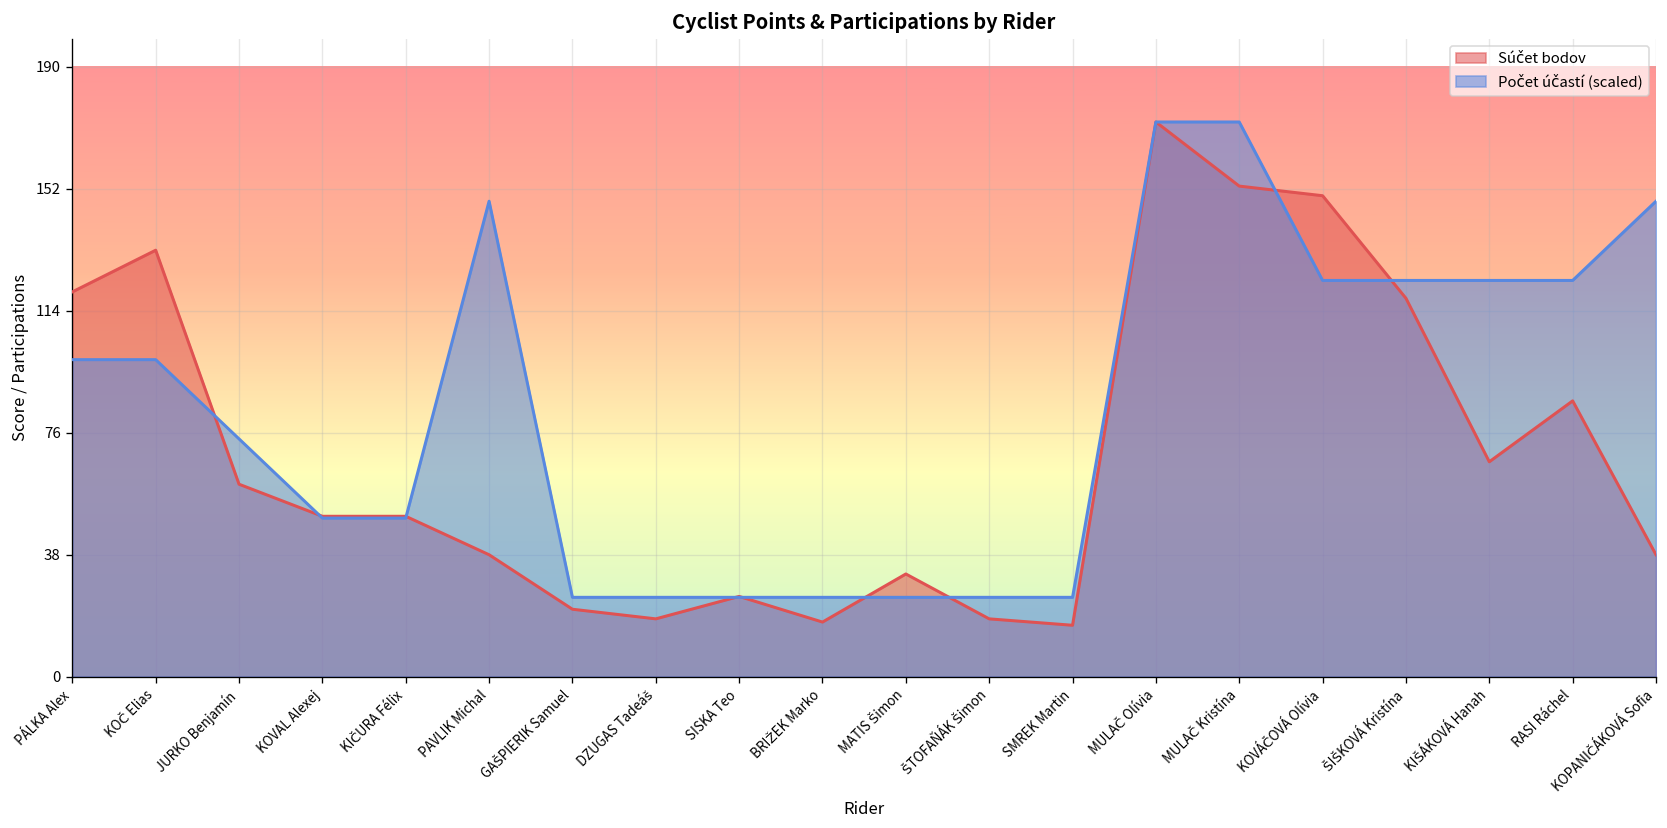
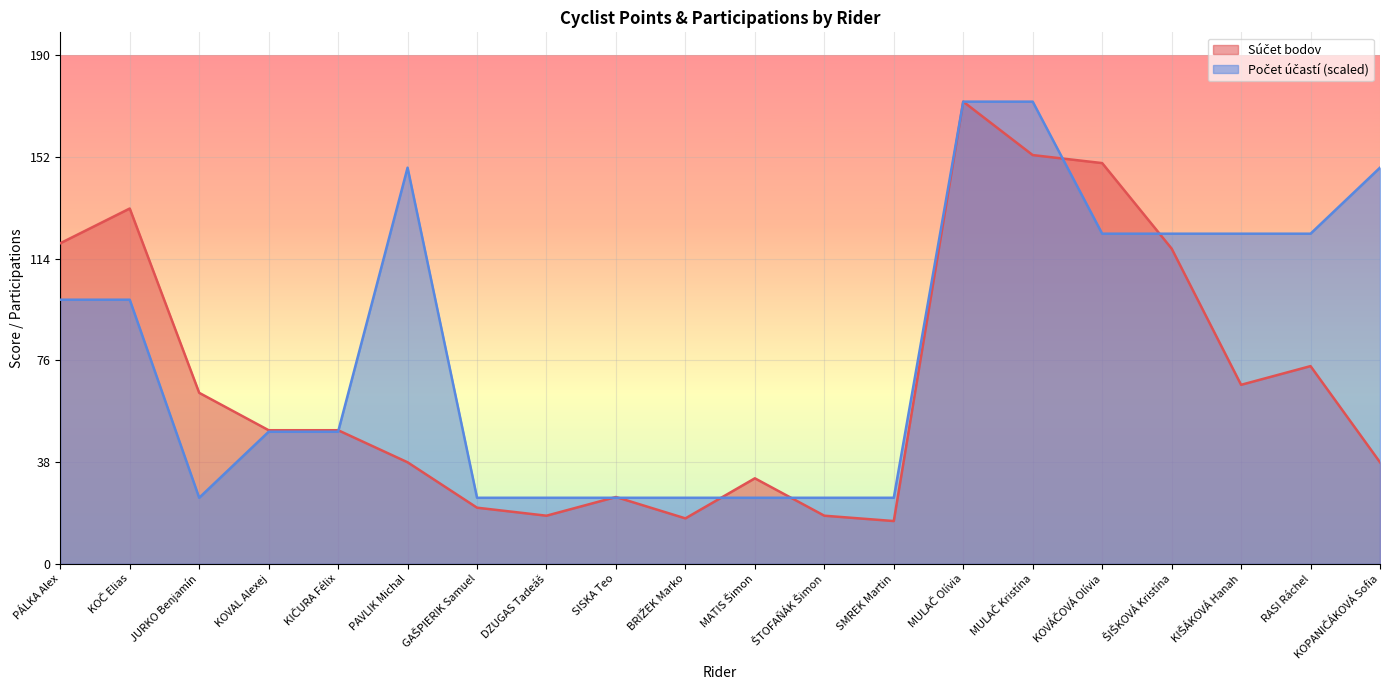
  {
    "Súčet bodov": {
      "PÁLKA Alex": 120,
      "KOČ Elias": 133,
-     "JURKO Benjamín": 60,
+     "JURKO Benjamín": 64,
      "PAVLIK Michal": 38,
      "GAŠPIERIK Samuel": 21,
      "DZUGAS Tadeáš": 18,
      "BRIŽEK Marko": 17,
      "MATIS Šimon": 32,
      "ŠTOFAŇÁK Šimon": 18,
      "SMREK Martin": 16,
      "MULAČ Kristína": 153,
      "KOVÁČOVÁ Olívia": 150,
      "ŠIŠKOVÁ Kristína": 118,
      "KIŠÁKOVÁ Hanah": 67,
-     "RASI Ráchel": 86,
+     "RASI Ráchel": 74,
      "KOPANIČÁKOVÁ Sofia": 38
    },
    "Počet účastí (scaled)": {
      "PÁLKA Alex": 99,
      "KOČ Elias": 99,
-     "JURKO Benjamín": 74,
+     "JURKO Benjamín": 25,
      "PAVLIK Michal": 148,
      "GAŠPIERIK Samuel": 25,
      "DZUGAS Tadeáš": 25,
      "BRIŽEK Marko": 25,
      "MATIS Šimon": 25,
      "ŠTOFAŇÁK Šimon": 25,
      "SMREK Martin": 25,
      "MULAČ Kristína": 173,
      "KOVÁČOVÁ Olívia": 124,
      "ŠIŠKOVÁ Kristína": 124,
      "KIŠÁKOVÁ Hanah": 124,
      "RASI Ráchel": 124,
      "KOPANIČÁKOVÁ Sofia": 148
    }
  }
